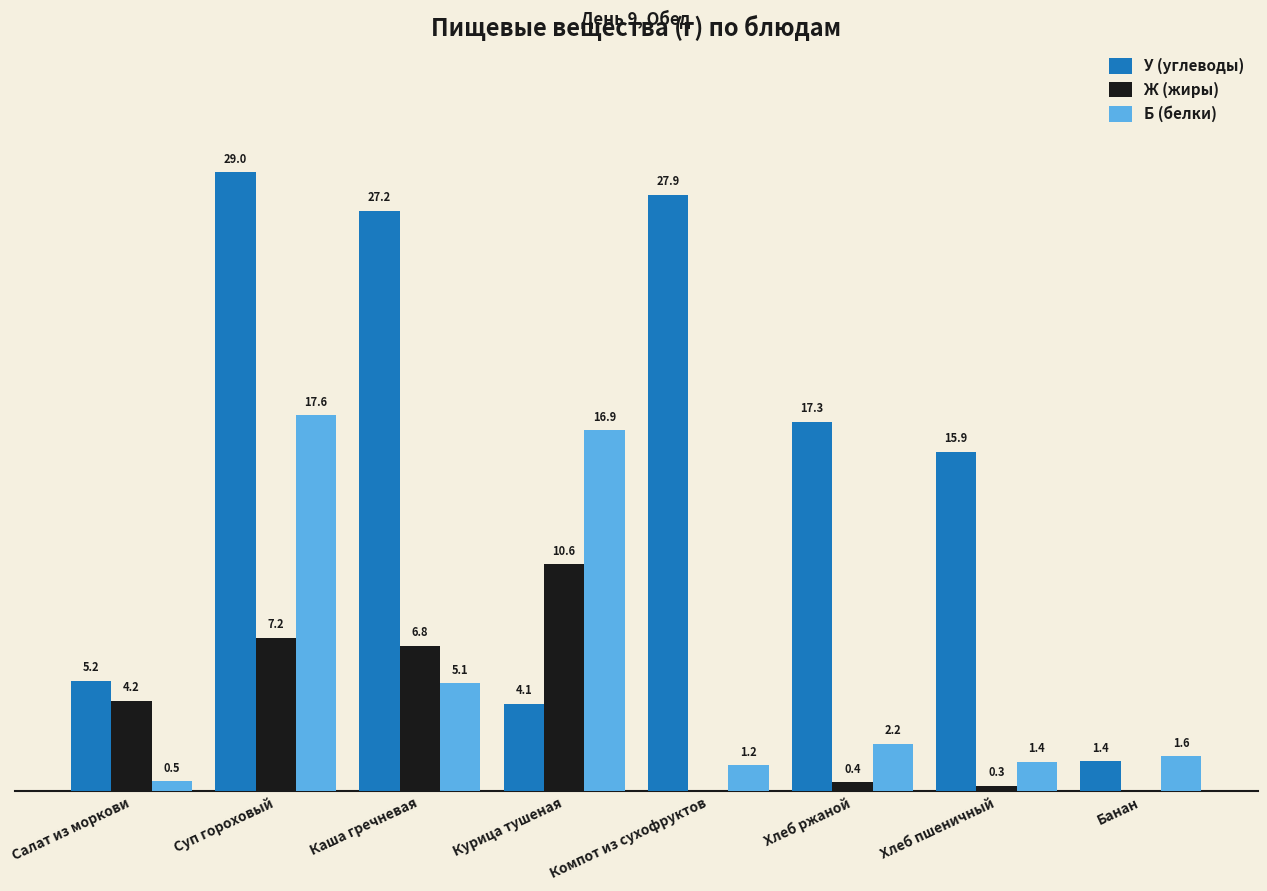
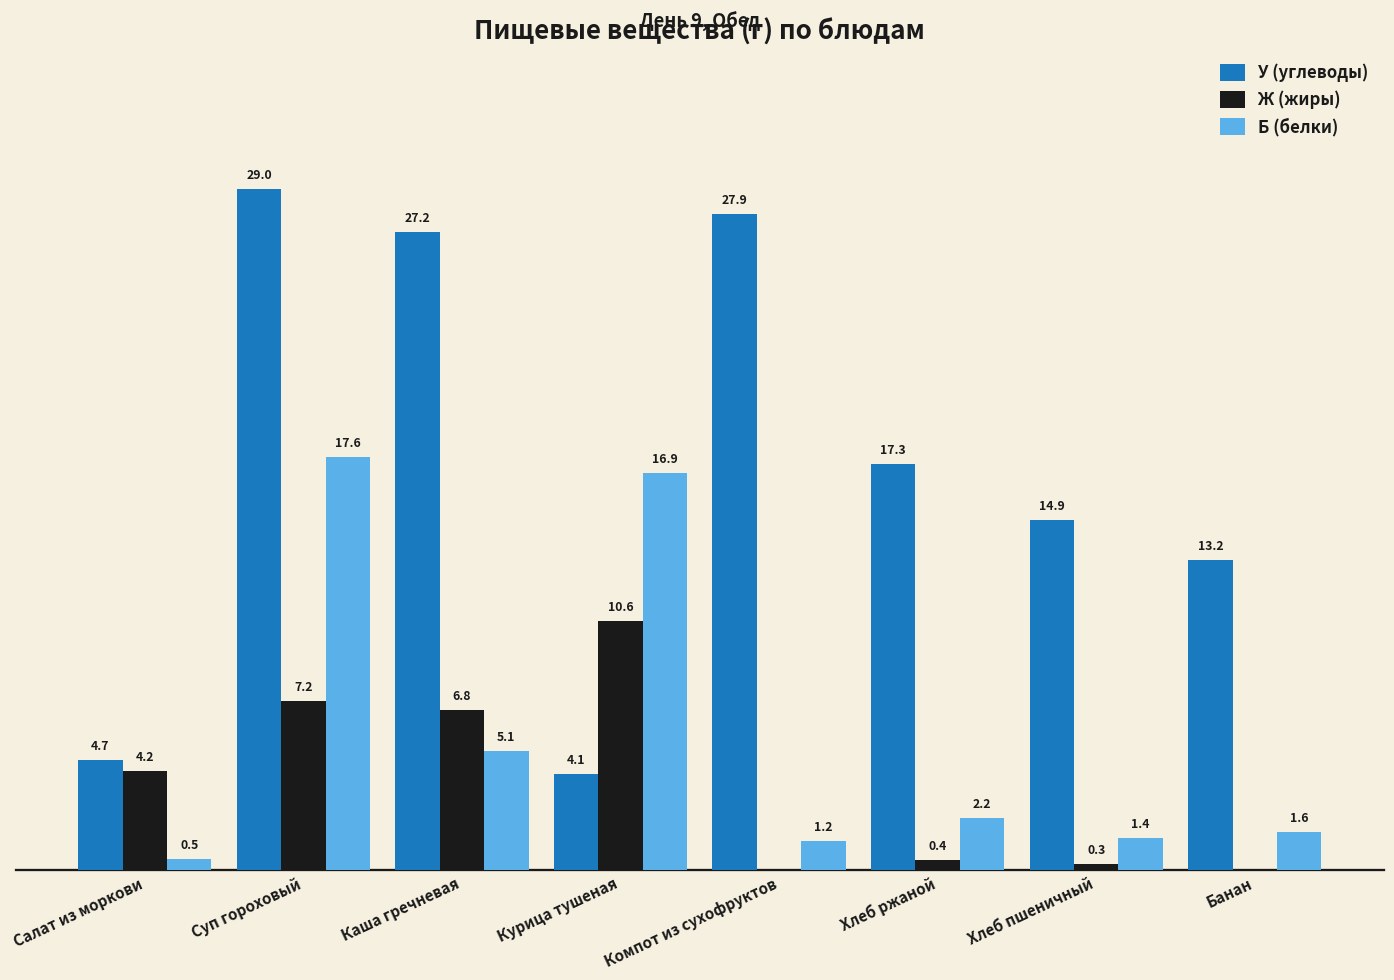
  {
    "У (углеводы)": {
-     "Салат из моркови": 5.2,
+     "Салат из моркови": 4.7,
      "Суп гороховый": 29.0,
      "Каша гречневая": 27.2,
      "Курица тушеная": 4.1,
      "Компот из сухофруктов": 27.9,
      "Хлеб ржаной": 17.3,
-     "Хлеб пшеничный": 15.9,
-     "Банан": 1.4
+     "Хлеб пшеничный": 14.9,
+     "Банан": 13.2
    },
    "Ж (жиры)": {
      "Салат из моркови": 4.2,
      "Суп гороховый": 7.2,
      "Каша гречневая": 6.8,
      "Курица тушеная": 10.6,
      "Хлеб ржаной": 0.4,
      "Хлеб пшеничный": 0.3
    },
    "Б (белки)": {
      "Салат из моркови": 0.5,
      "Суп гороховый": 17.6,
      "Каша гречневая": 5.1,
      "Курица тушеная": 16.9,
      "Компот из сухофруктов": 1.2,
      "Хлеб ржаной": 2.2,
      "Хлеб пшеничный": 1.4,
      "Банан": 1.6
    }
  }
